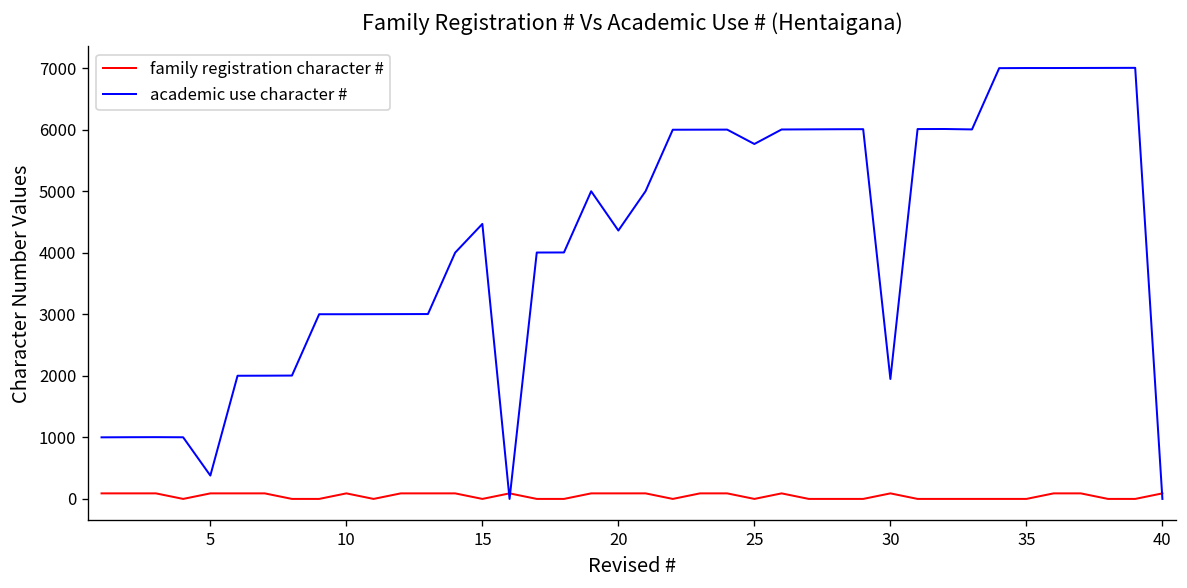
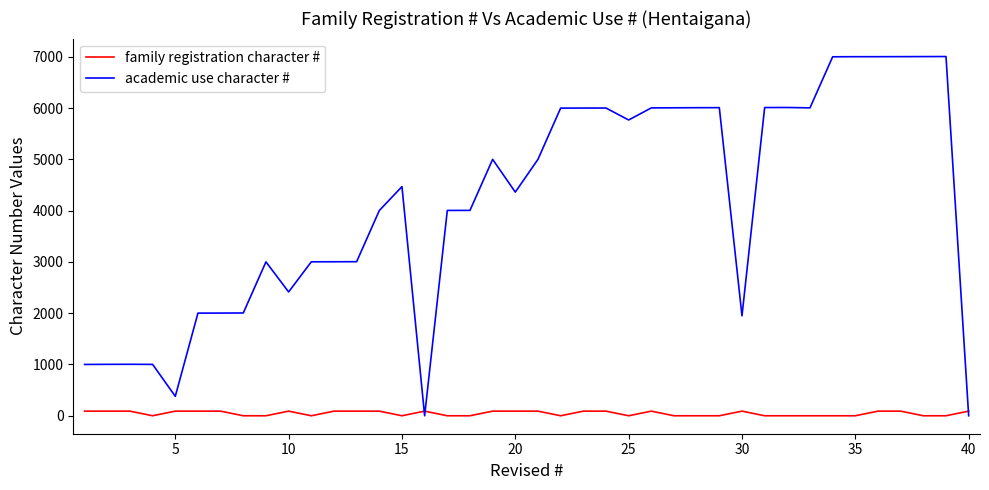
  {
    "family registration character #": {
      "5": 100,
      "10": 100,
      "15": 0,
      "20": 100,
      "25": 0,
      "30": 100,
      "35": 0,
      "40": 100
    },
    "academic use character #": {
      "5": 400,
-     "10": 3000,
+     "10": 2400,
      "15": 4500,
      "20": 4400,
      "25": 5800,
      "30": 1900,
      "35": 7000,
      "40": 0
    }
  }
